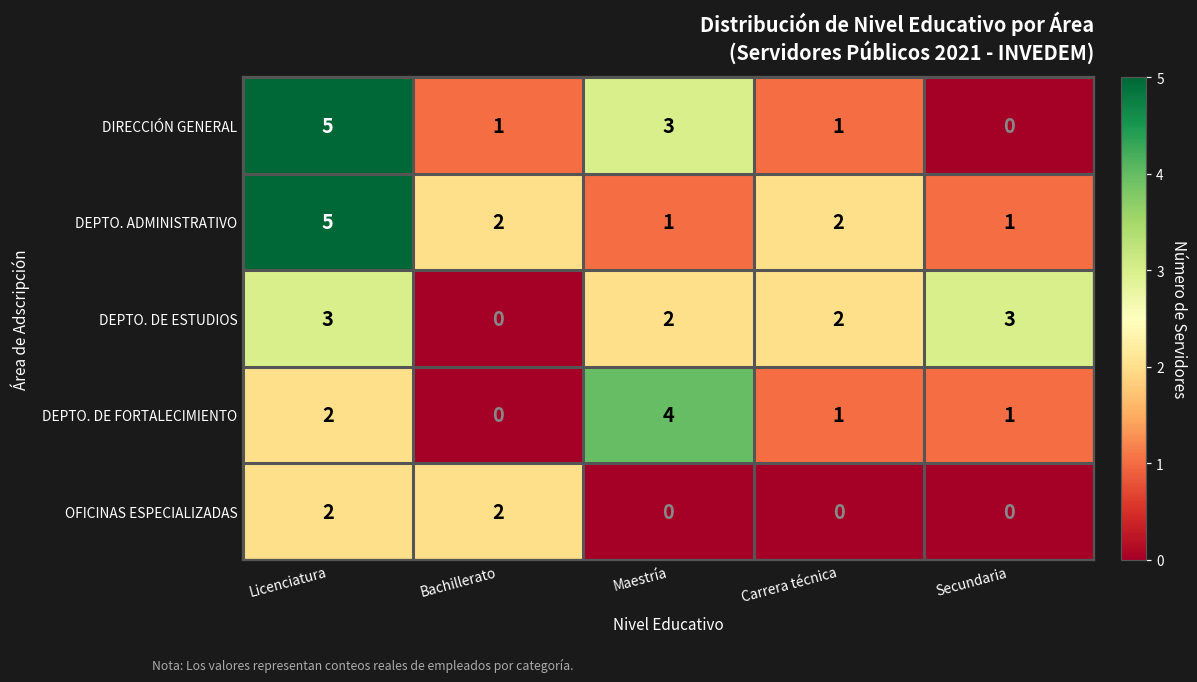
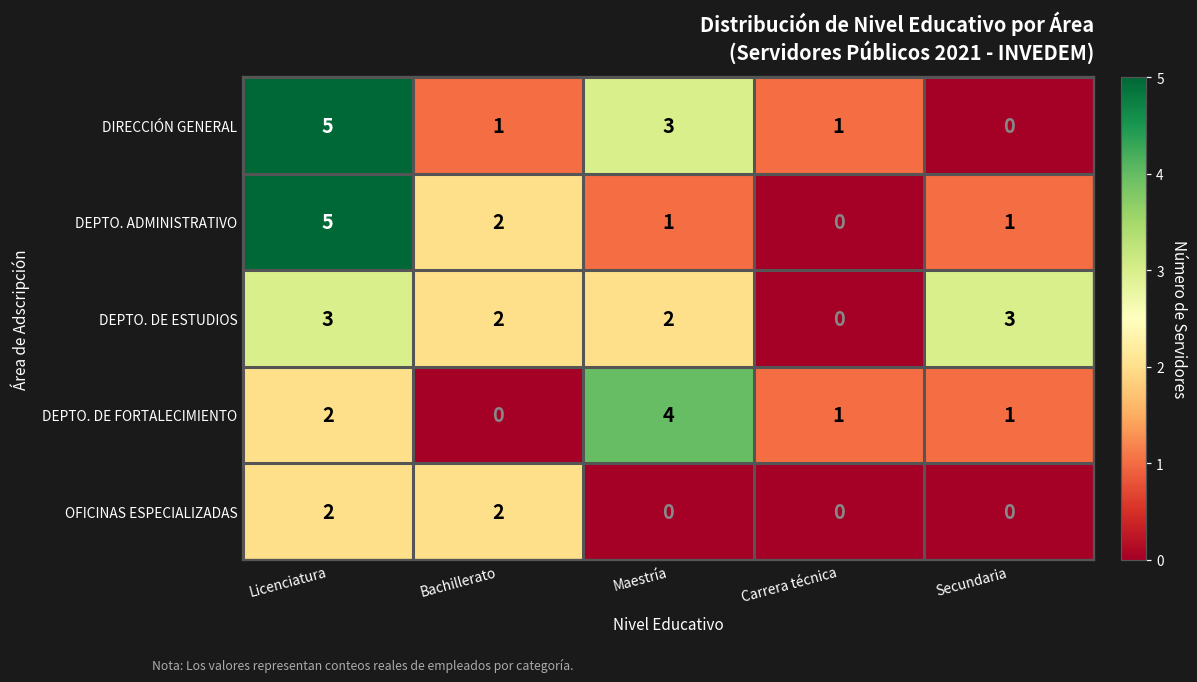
  {
    "DIRECCIÓN GENERAL": {
      "Licenciatura": 5,
      "Bachillerato": 1,
      "Maestría": 3,
      "Carrera técnica": 1,
      "Secundaria": 0
    },
    "DEPTO. ADMINISTRATIVO": {
      "Licenciatura": 5,
      "Bachillerato": 2,
      "Maestría": 1,
-     "Carrera técnica": 2,
+     "Carrera técnica": 0,
      "Secundaria": 1
    },
    "DEPTO. DE ESTUDIOS": {
      "Licenciatura": 3,
-     "Bachillerato": 0,
+     "Bachillerato": 2,
      "Maestría": 2,
-     "Carrera técnica": 2,
+     "Carrera técnica": 0,
      "Secundaria": 3
    },
    "DEPTO. DE FORTALECIMIENTO": {
      "Licenciatura": 2,
      "Bachillerato": 0,
      "Maestría": 4,
      "Carrera técnica": 1,
      "Secundaria": 1
    },
    "OFICINAS ESPECIALIZADAS": {
      "Licenciatura": 2,
      "Bachillerato": 2,
      "Maestría": 0,
      "Carrera técnica": 0,
      "Secundaria": 0
    }
  }
